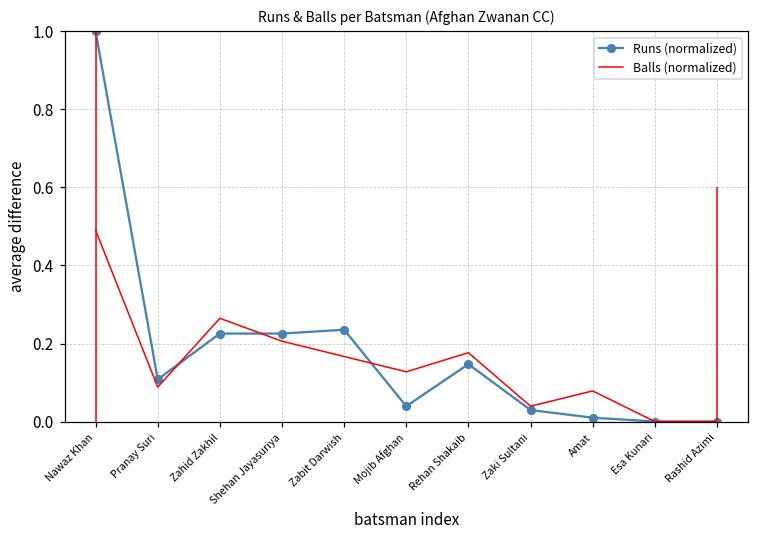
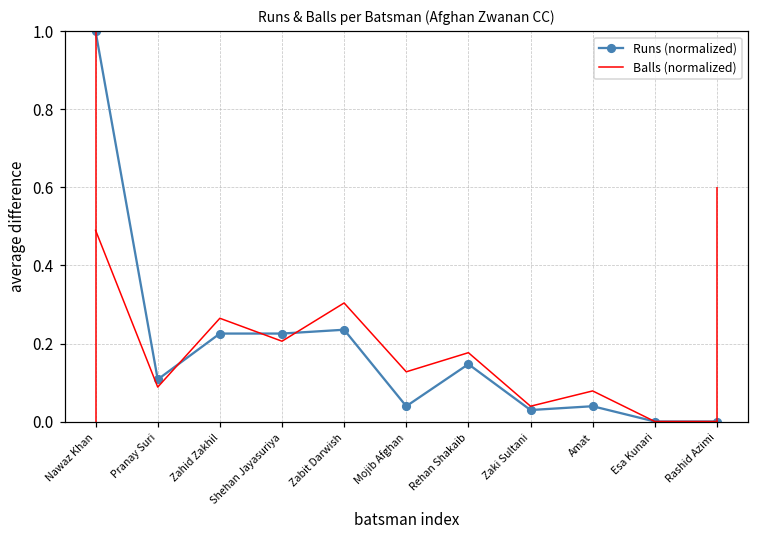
  {
    "Runs (normalized)": {
      "Nawaz Khan": 1.00,
      "Pranay Suri": 0.11,
      "Zahid Zakhil": 0.23,
      "Shehan Jayasuriya": 0.23,
      "Zabit Darwish": 0.24,
      "Mojib Afghan": 0.04,
      "Rehan Shakaib": 0.15,
      "Zaki Sultani": 0.03,
-     "Amat": 0.01
+     "Amat": 0.04
    },
    "Balls (normalized)": {
      "Nawaz Khan": 0.49,
      "Pranay Suri": 0.09,
      "Zahid Zakhil": 0.26,
      "Shehan Jayasuriya": 0.21,
-     "Zabit Darwish": 0.17,
+     "Zabit Darwish": 0.30,
      "Mojib Afghan": 0.13,
      "Rehan Shakaib": 0.18,
      "Zaki Sultani": 0.04,
      "Amat": 0.08
    }
  }
